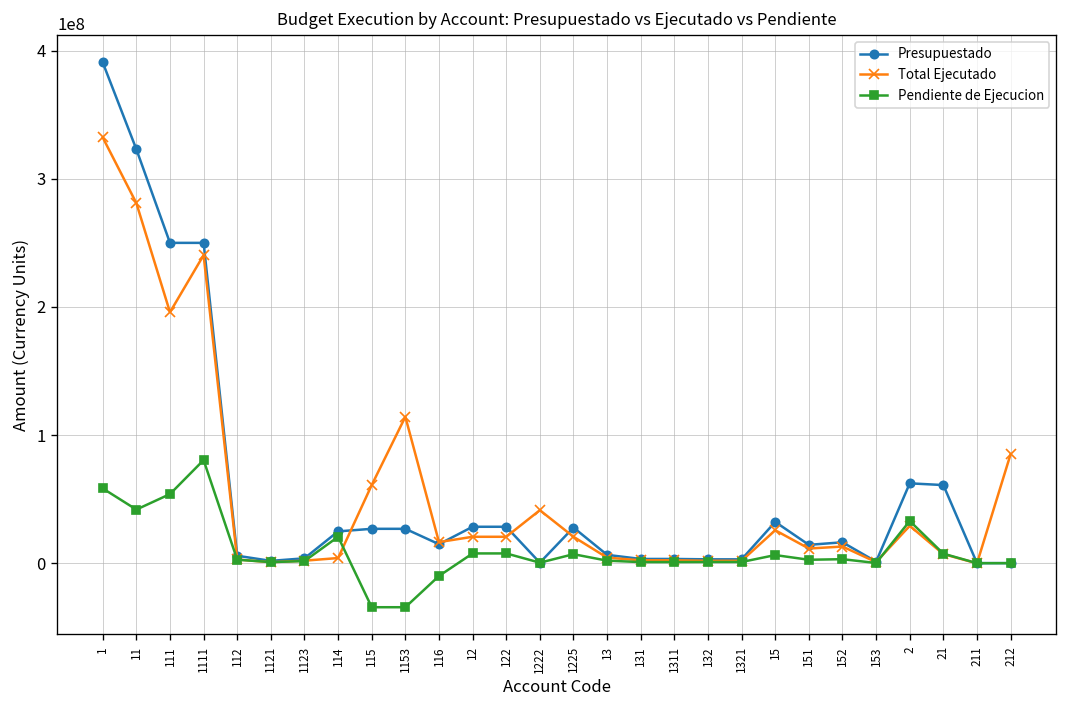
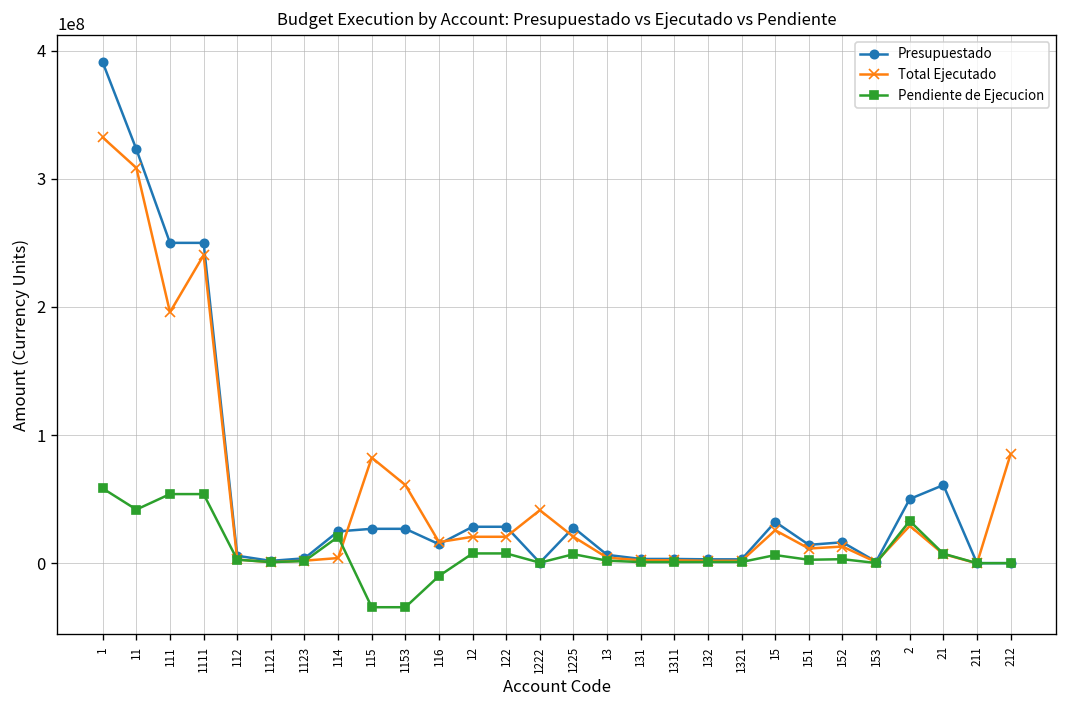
  {
    "Presupuestado": {
      "1": 391000000,
      "11": 323000000,
      "111": 250000000,
      "1111": 250000000,
      "112": 6000000,
      "114": 25000000,
      "115": 27000000,
      "1153": 27000000,
      "12": 29000000,
      "122": 29000000,
      "1225": 28000000,
      "15": 32000000,
      "151": 15000000,
      "152": 17000000,
-     "2": 62000000,
+     "2": 50000000,
      "21": 61000000
    },
    "Total Ejecutado": {
      "1": 332000000,
-     "11": 281000000,
+     "11": 308000000,
      "111": 196000000,
      "1111": 240000000,
      "114": 4000000,
-     "115": 61000000,
-     "1153": 114000000,
+     "115": 83000000,
+     "1153": 61000000,
      "12": 21000000,
      "122": 21000000,
      "1222": 42000000,
      "1225": 21000000,
      "15": 26000000,
      "151": 12000000,
      "152": 13000000,
      "2": 29000000,
      "212": 85000000
    },
    "Pendiente de Ejecucion": {
      "1": 59000000,
      "11": 42000000,
      "111": 54000000,
-     "1111": 81000000,
+     "1111": 54000000,
      "114": 21000000,
      "115": -34000000,
      "1153": -34000000,
      "116": -10000000,
      "12": 8000000,
      "122": 8000000,
      "1225": 7000000,
      "15": 7000000,
      "151": 3000000,
      "152": 3000000,
      "2": 33000000
    }
  }
